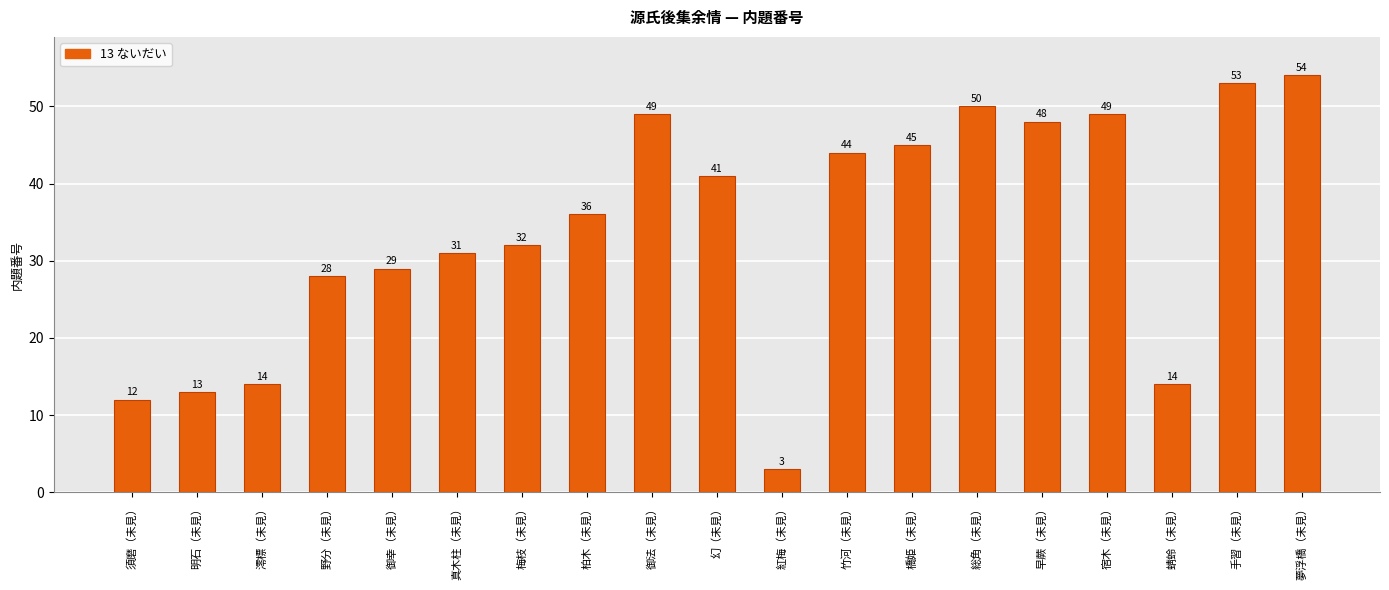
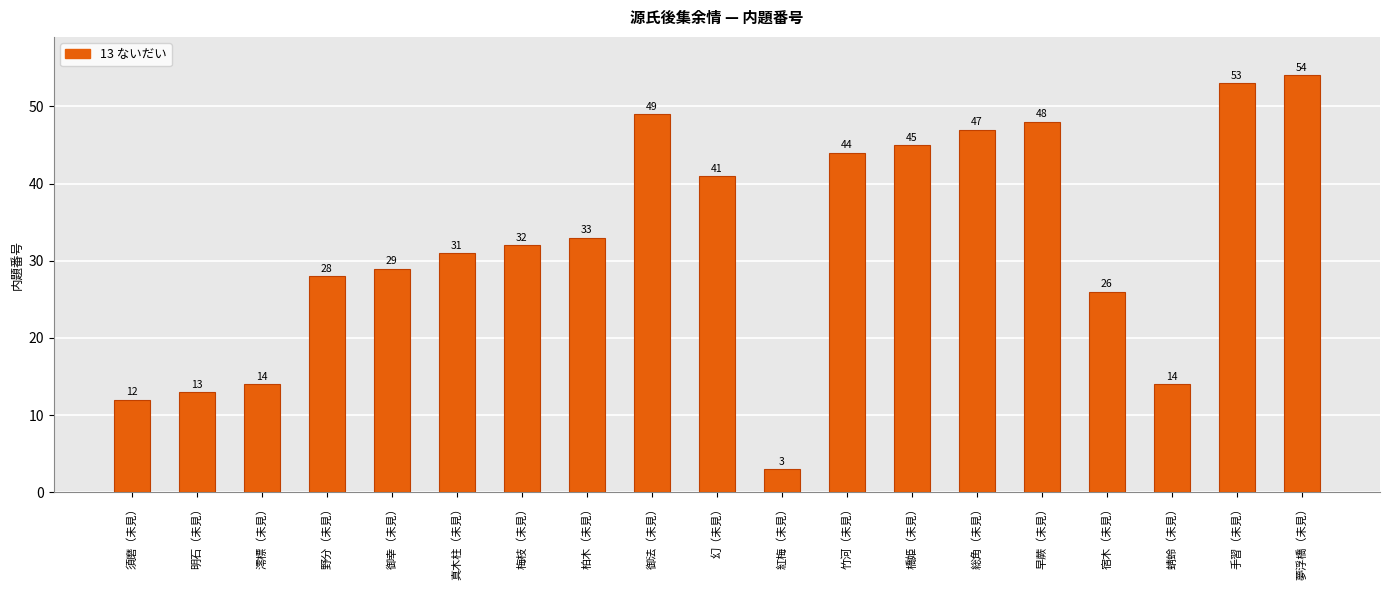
  {
    "須磨（未見）": 12,
    "明石（未見）": 13,
    "澪標（未見）": 14,
    "野分（未見）": 28,
    "御幸（未見）": 29,
    "真木柱（未見）": 31,
    "梅枝（未見）": 32,
-   "柏木（未見）": 36,
+   "柏木（未見）": 33,
    "御法（未見）": 49,
    "幻（未見）": 41,
    "紅梅（未見）": 3,
    "竹河（未見）": 44,
    "橋姫（未見）": 45,
-   "総角（未見）": 50,
+   "総角（未見）": 47,
    "早蕨（未見）": 48,
-   "宿木（未見）": 49,
+   "宿木（未見）": 26,
    "蜻蛉（未見）": 14,
    "手習（未見）": 53,
    "夢浮橋（未見）": 54
  }
